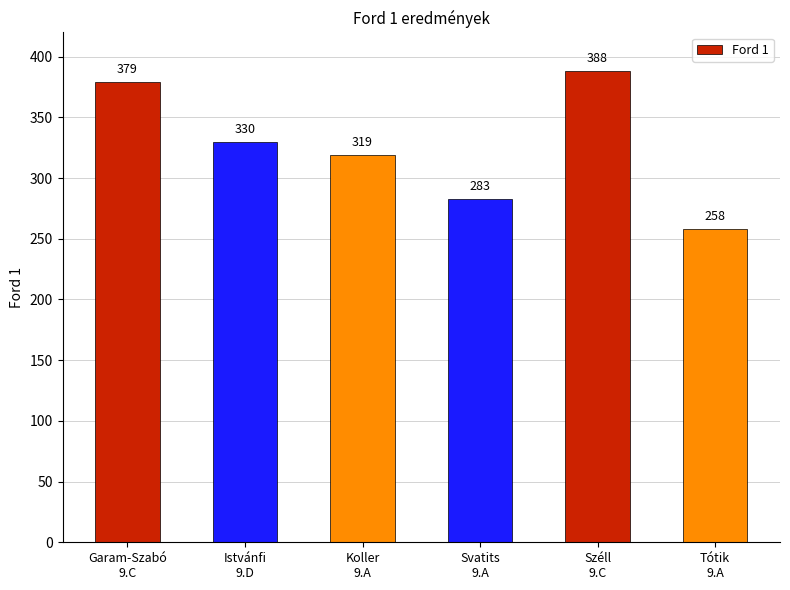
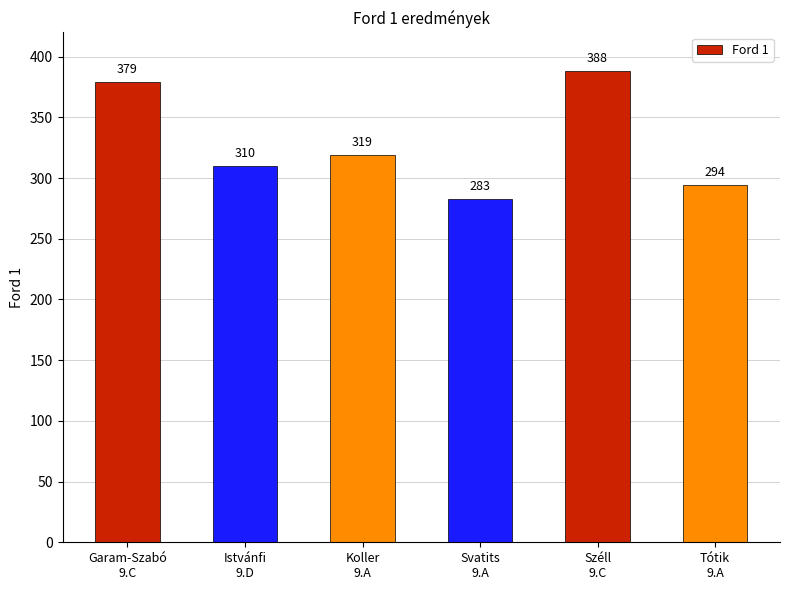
  {
    "Garam-Szabó 9.C": 379,
-   "Istvánfi 9.D": 330,
+   "Istvánfi 9.D": 310,
    "Koller 9.A": 319,
    "Svatits 9.A": 283,
    "Széll 9.C": 388,
-   "Tótik 9.A": 258
+   "Tótik 9.A": 294
  }
